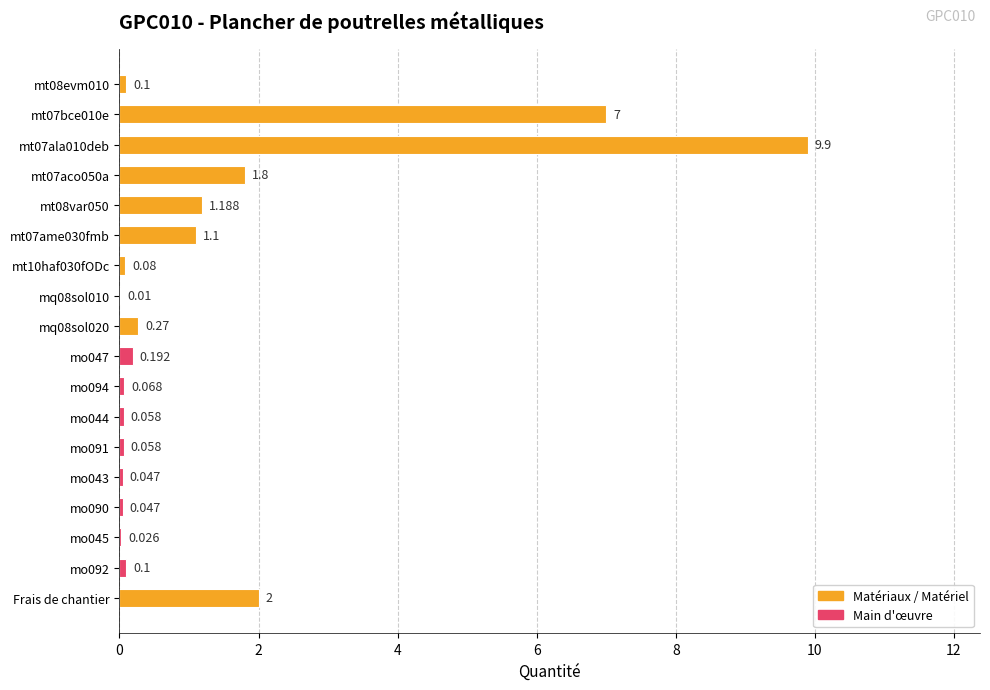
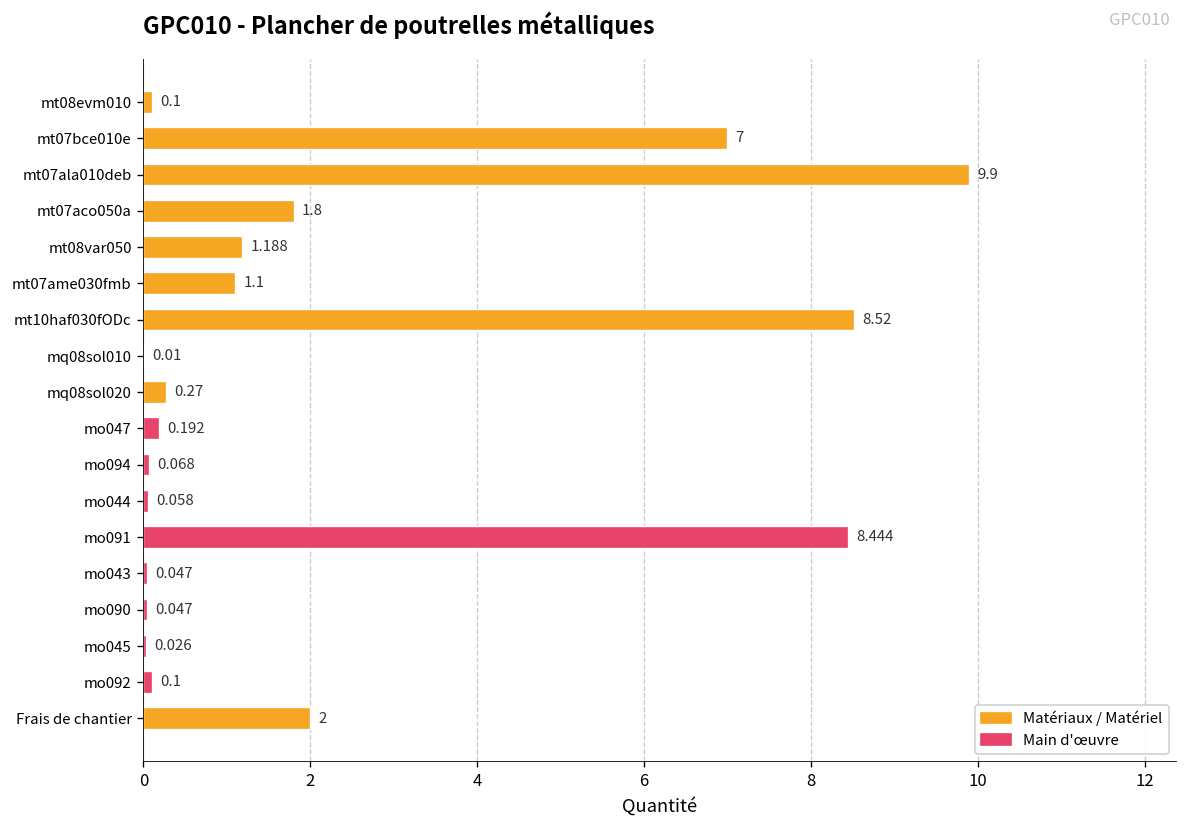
  {
    "mt08evm010": 0.1,
    "mt07bce010e": 7,
    "mt07ala010deb": 9.9,
    "mt07aco050a": 1.8,
    "mt08var050": 1.188,
    "mt07ame030fmb": 1.1,
-   "mt10haf030fODc": 0.08,
+   "mt10haf030fODc": 8.52,
    "mq08sol010": 0.01,
    "mq08sol020": 0.27,
    "mo047": 0.192,
    "mo094": 0.068,
    "mo044": 0.058,
-   "mo091": 0.058,
+   "mo091": 8.444,
    "mo043": 0.047,
    "mo090": 0.047,
    "mo045": 0.026,
    "mo092": 0.1,
    "Frais de chantier": 2
  }
